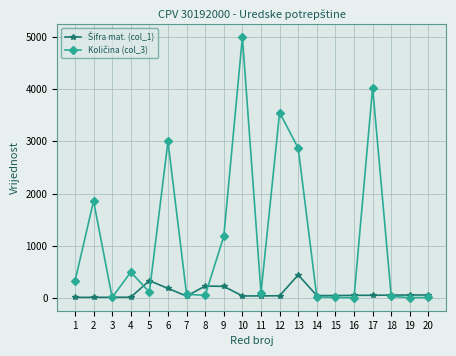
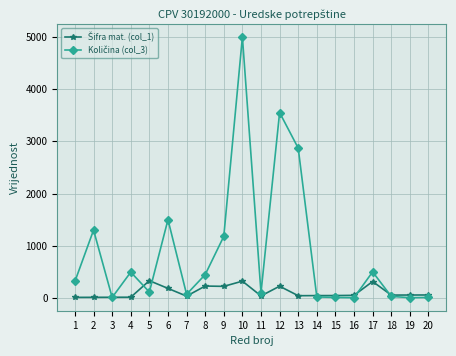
  {
    "Šifra mat. (col_1)": {
      "1": 0,
      "2": 0,
      "4": 0,
      "5": 300,
      "6": 200,
      "8": 200,
      "9": 200,
-     "10": 0,
+     "10": 300,
      "11": 0,
-     "12": 0,
-     "13": 400,
-     "17": 100,
+     "12": 200,
+     "13": 0,
+     "17": 300,
      "19": 100
    },
    "Količina (col_3)": {
      "1": 300,
-     "2": 1900,
+     "2": 1300,
      "4": 500,
      "5": 100,
-     "6": 3000,
-     "8": 100,
+     "6": 1500,
+     "8": 400,
      "9": 1200,
      "10": 5000,
      "11": 100,
      "12": 3600,
      "13": 2900,
-     "17": 4000,
+     "17": 500,
      "19": 0
    }
  }
